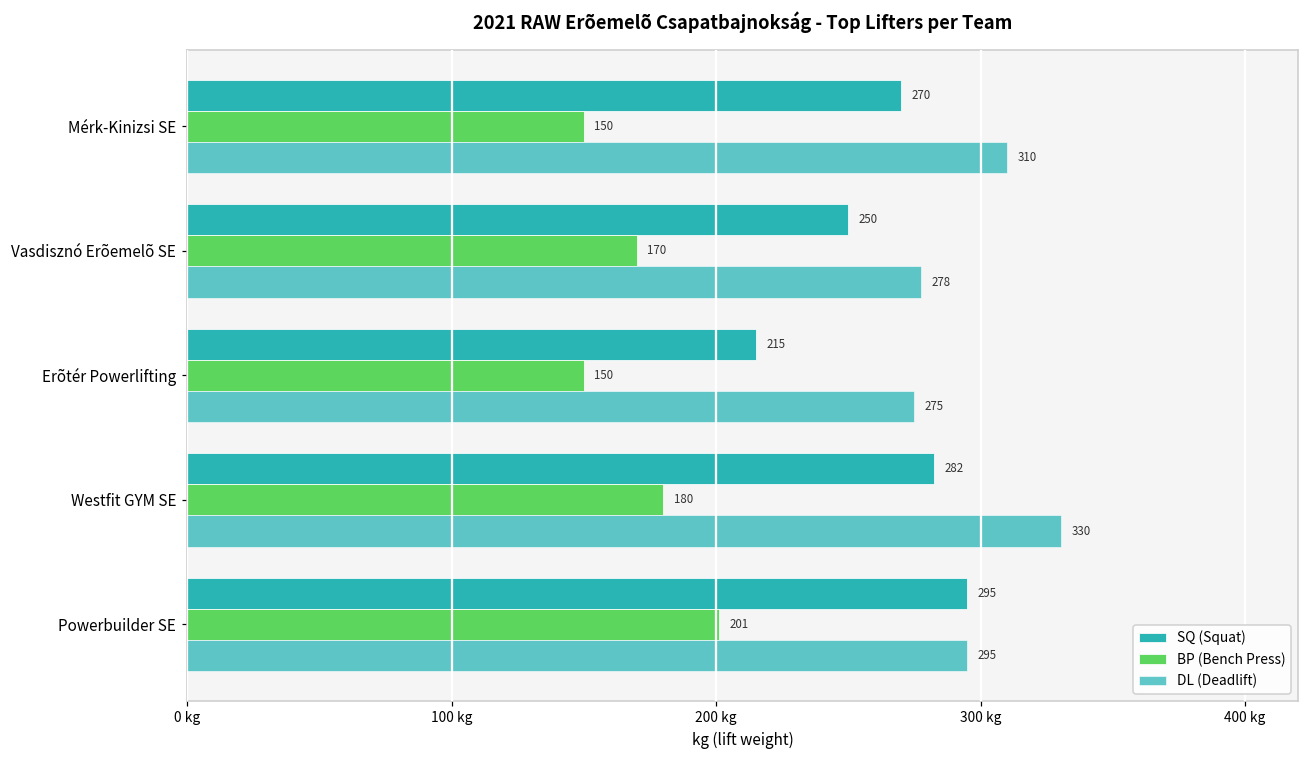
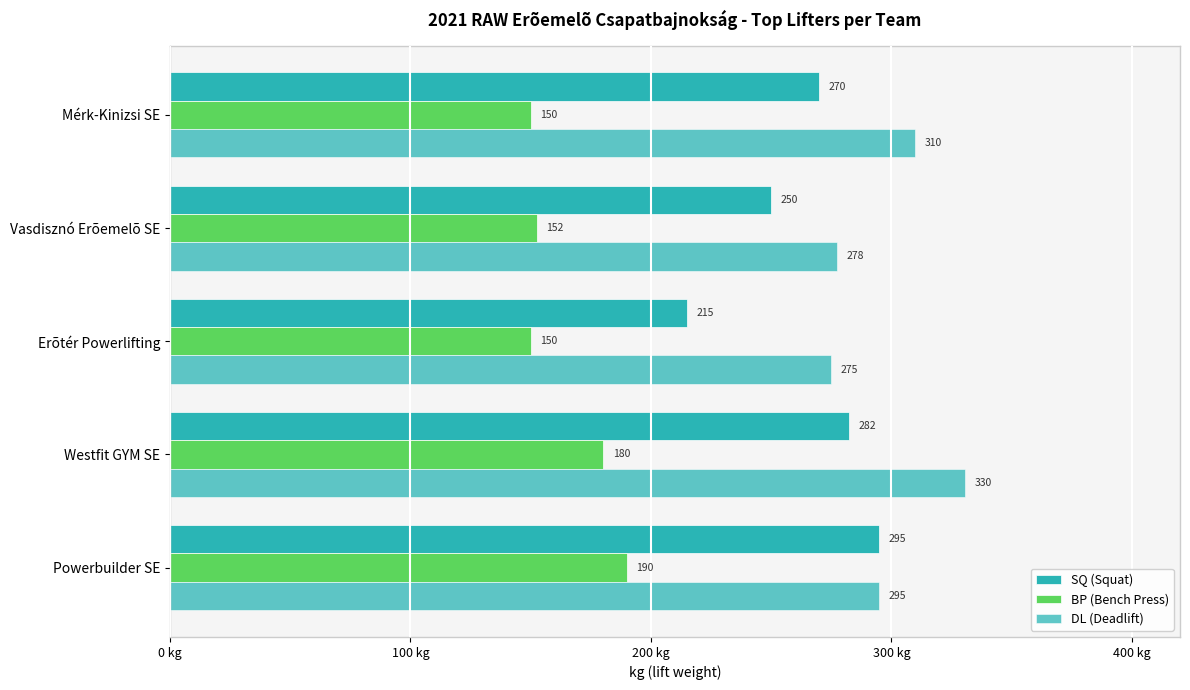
  {
    "BP (Bench Press)": {
      "Mérk-Kinizsi SE": 150,
-     "Vasdisznó Erõemelõ SE": 170,
+     "Vasdisznó Erõemelõ SE": 152,
      "Erõtér Powerlifting": 150,
      "Westfit GYM SE": 180,
-     "Powerbuilder SE": 201
+     "Powerbuilder SE": 190
    }
  }
